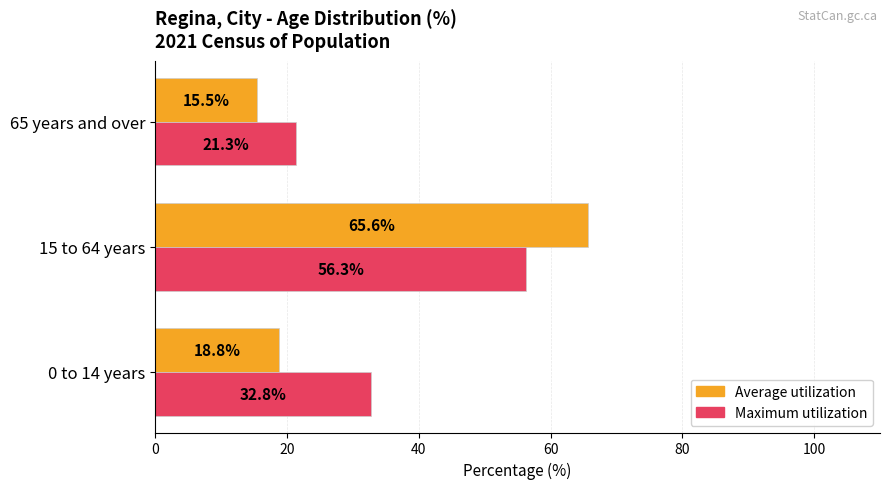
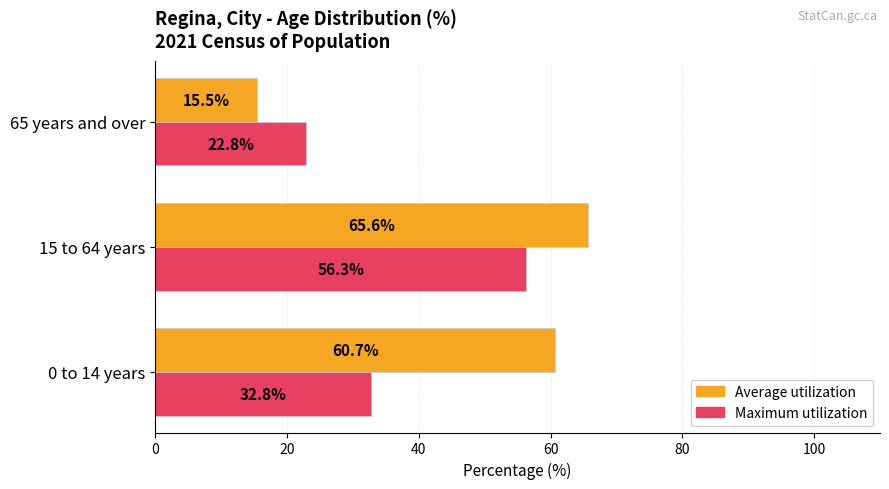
  {
    "Average utilization": {
      "65 years and over": "15.5%",
      "15 to 64 years": "65.6%",
-     "0 to 14 years": "18.8%"
+     "0 to 14 years": "60.7%"
    },
    "Maximum utilization": {
-     "65 years and over": "21.3%",
+     "65 years and over": "22.8%",
      "15 to 64 years": "56.3%",
      "0 to 14 years": "32.8%"
    }
  }
